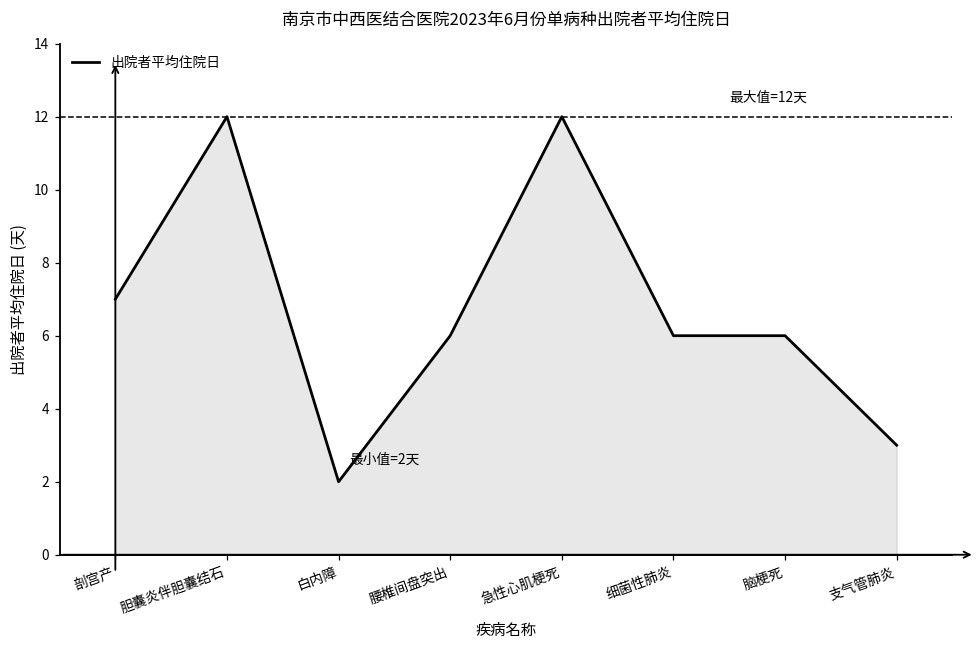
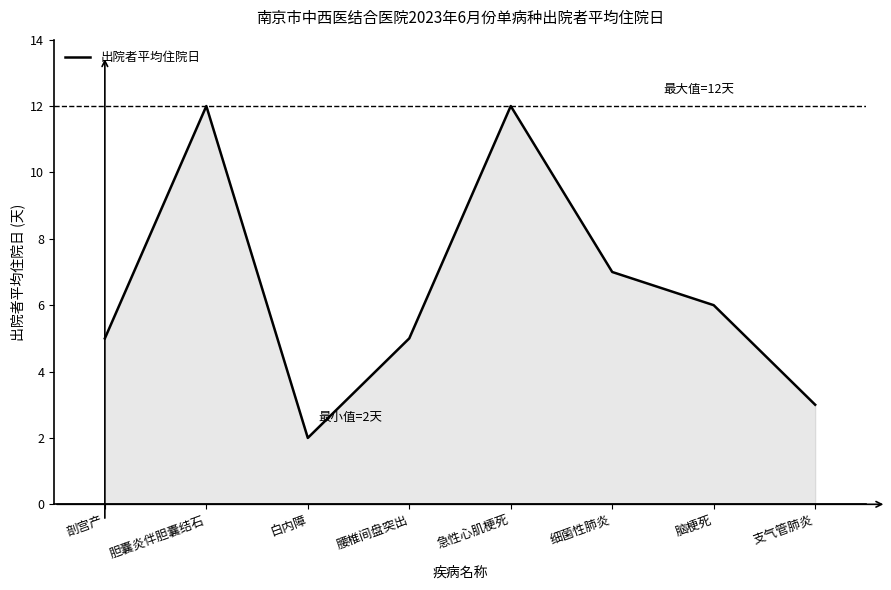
  {
-   "剖宫产": 7,
+   "剖宫产": 5,
    "胆囊炎伴胆囊结石": 12,
-   "腰椎间盘突出": 6,
+   "腰椎间盘突出": 5,
    "急性心肌梗死": 12,
-   "细菌性肺炎": 6,
+   "细菌性肺炎": 7,
    "脑梗死": 6,
    "支气管肺炎": 3
  }
